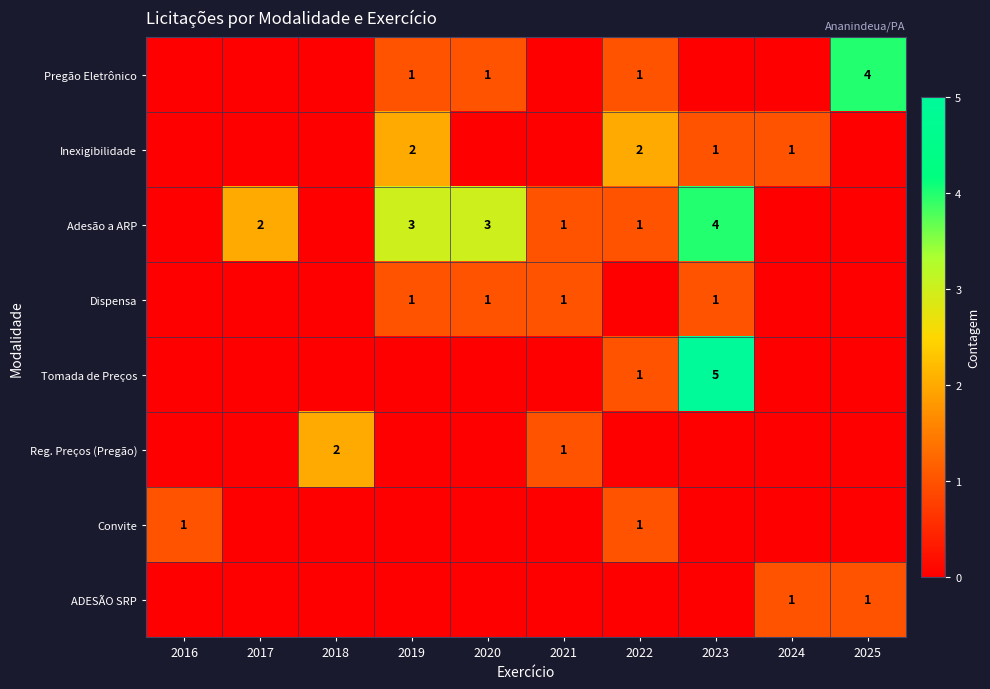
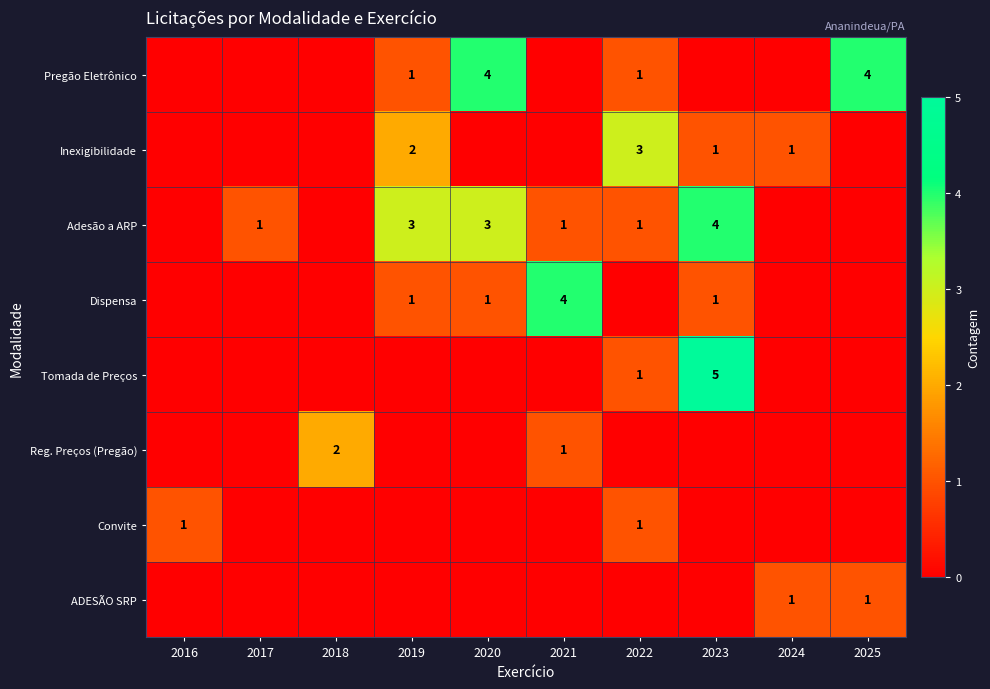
  {
    "Pregão Eletrônico": {
      "2019": 1,
-     "2020": 1,
+     "2020": 4,
      "2022": 1,
      "2025": 4
    },
    "Inexigibilidade": {
      "2019": 2,
-     "2022": 2,
+     "2022": 3,
      "2023": 1,
      "2024": 1
    },
    "Adesão a ARP": {
-     "2017": 2,
+     "2017": 1,
      "2019": 3,
      "2020": 3,
      "2021": 1,
      "2022": 1,
      "2023": 4
    },
    "Dispensa": {
      "2019": 1,
      "2020": 1,
-     "2021": 1,
+     "2021": 4,
      "2023": 1
    },
    "Tomada de Preços": {
      "2022": 1,
      "2023": 5
    },
    "Reg. Preços (Pregão)": {
      "2018": 2,
      "2021": 1
    },
    "Convite": {
      "2016": 1,
      "2022": 1
    },
    "ADESÃO SRP": {
      "2024": 1,
      "2025": 1
    }
  }
